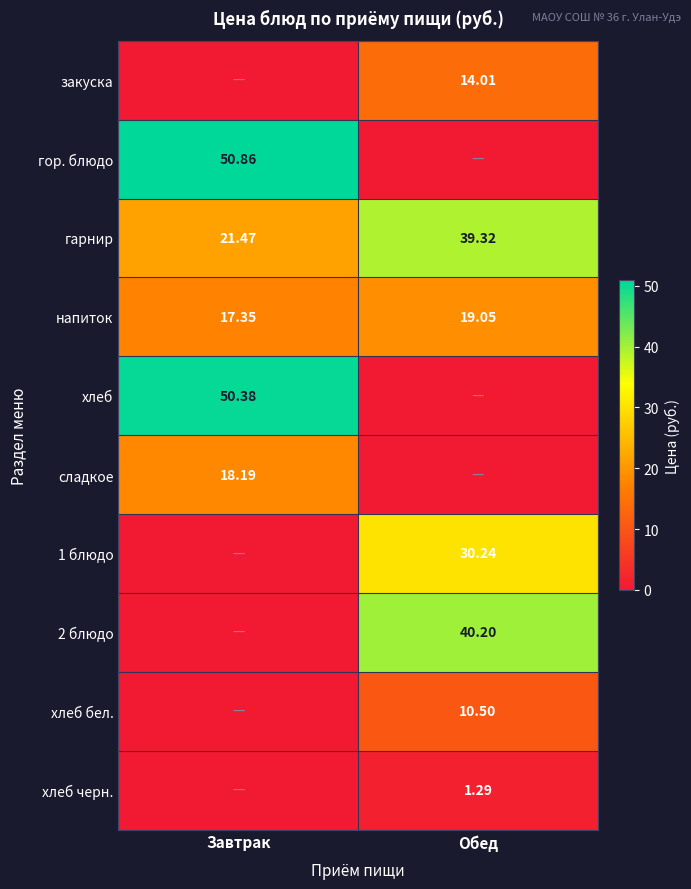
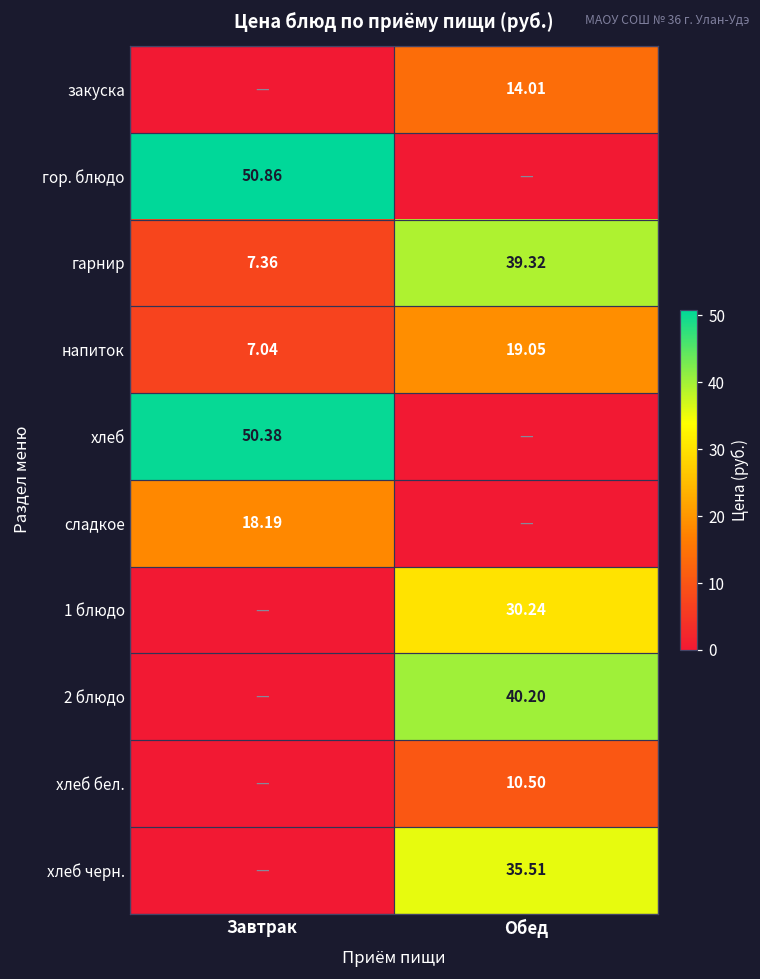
  {
    "закуска": {
      "Обед": 14.01
    },
    "гор. блюдо": {
      "Завтрак": 50.86
    },
    "гарнир": {
-     "Завтрак": 21.47,
+     "Завтрак": 7.36,
      "Обед": 39.32
    },
    "напиток": {
-     "Завтрак": 17.35,
+     "Завтрак": 7.04,
      "Обед": 19.05
    },
    "хлеб": {
      "Завтрак": 50.38
    },
    "сладкое": {
      "Завтрак": 18.19
    },
    "1 блюдо": {
      "Обед": 30.24
    },
    "2 блюдо": {
      "Обед": 40.20
    },
    "хлеб бел.": {
      "Обед": 10.50
    },
    "хлеб черн.": {
-     "Обед": 1.29
+     "Обед": 35.51
    }
  }
